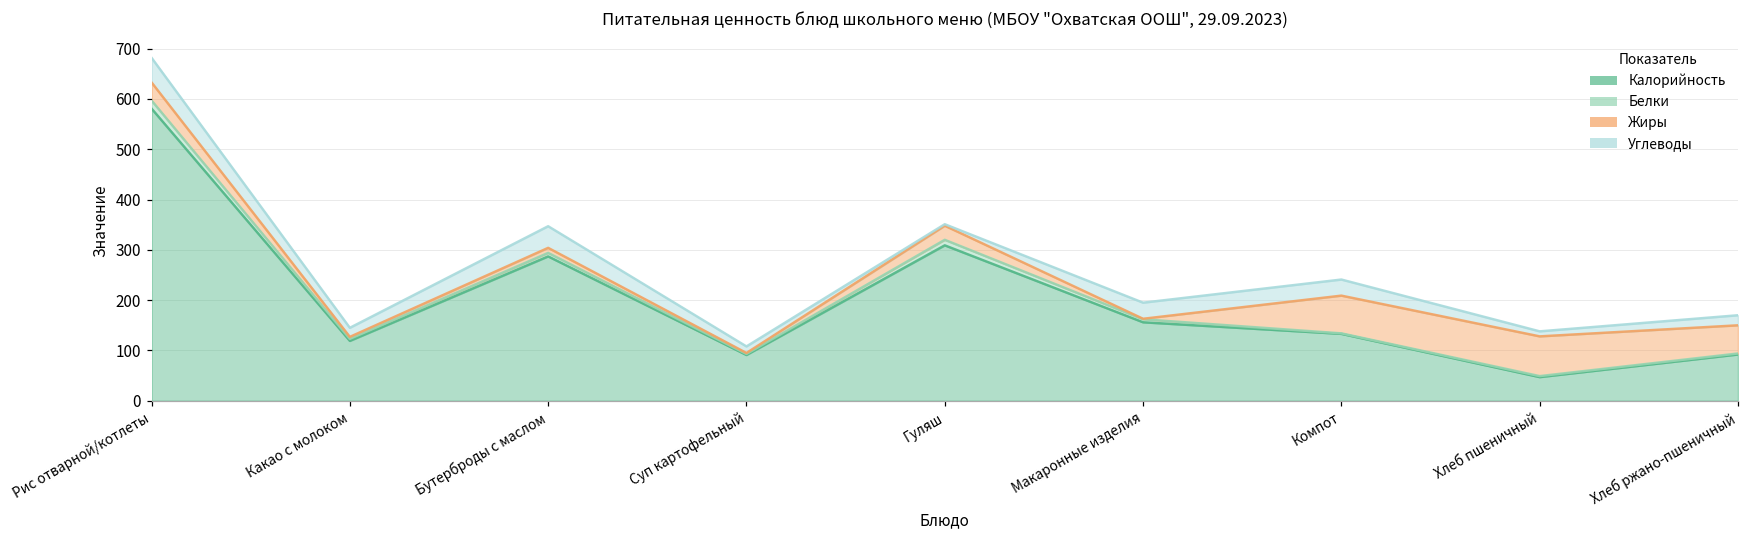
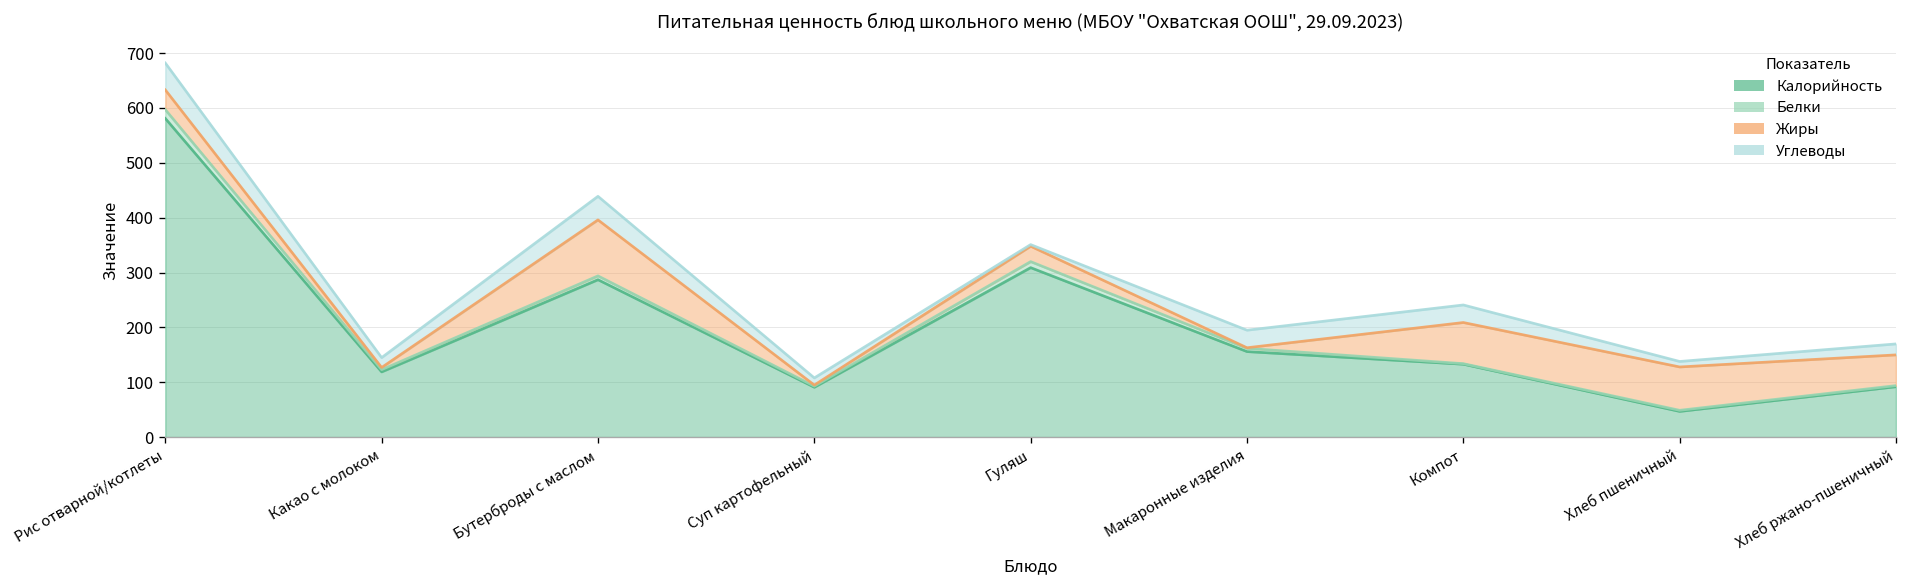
  {
    "Жиры": {
      "Рис отварной/котлеты": 40,
-     "Бутерброды с маслом": 10,
+     "Бутерброды с маслом": 100,
      "Компот": 80,
      "Хлеб пшеничный": 80,
      "Хлеб ржано-пшеничный": 60
    }
  }
